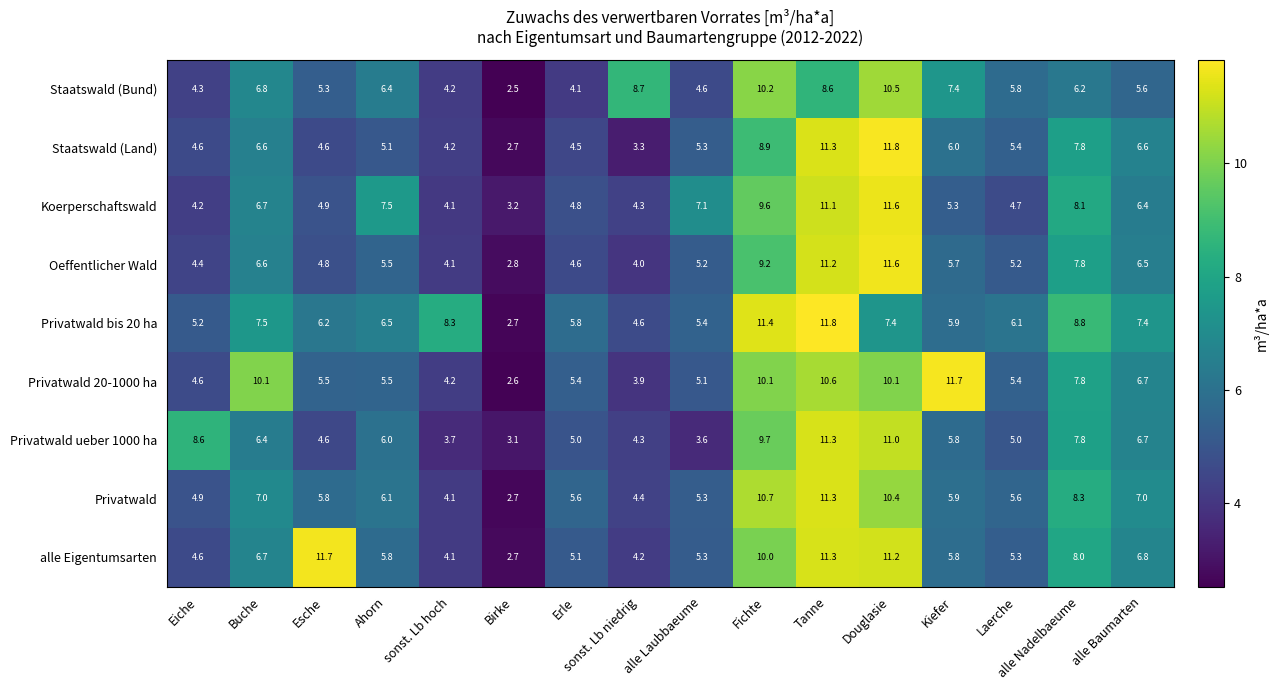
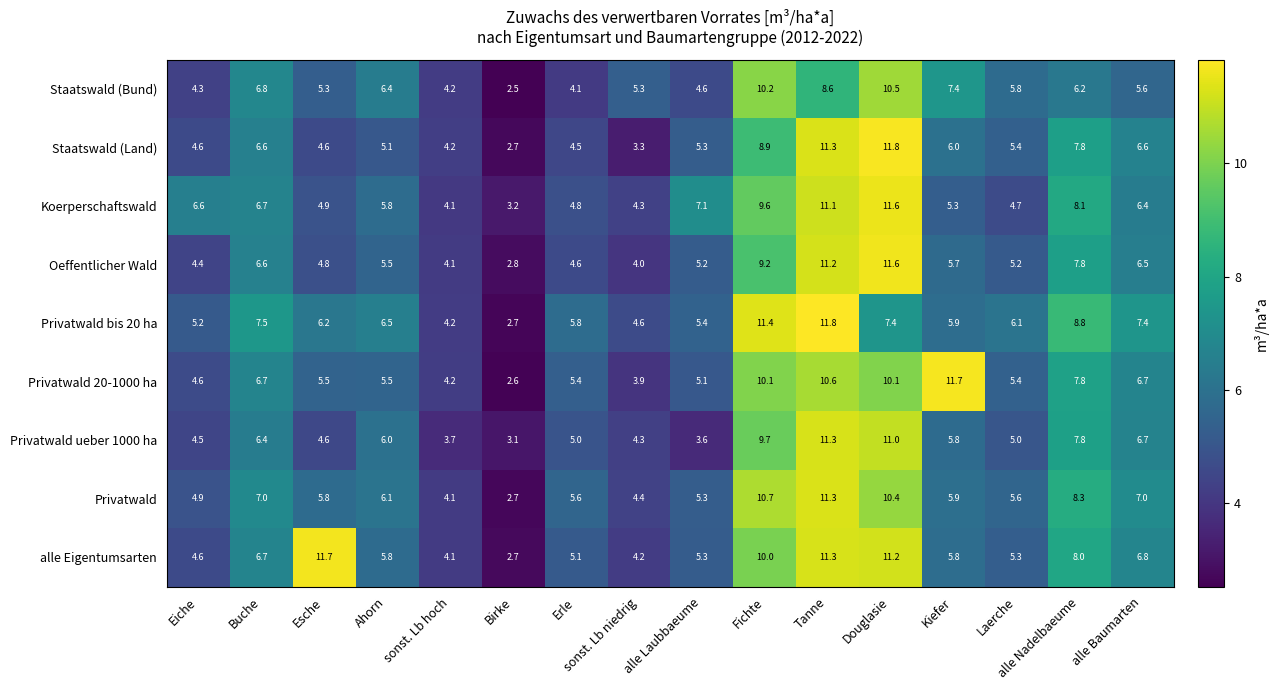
  {
    "Staatswald (Bund)": {
      "Eiche": 4.3,
      "Buche": 6.8,
      "Esche": 5.3,
      "Ahorn": 6.4,
      "sonst. Lb hoch": 4.2,
      "Birke": 2.5,
      "Erle": 4.1,
-     "sonst. Lb niedrig": 8.7,
+     "sonst. Lb niedrig": 5.3,
      "alle Laubbaeume": 4.6,
      "Fichte": 10.2,
      "Tanne": 8.6,
      "Douglasie": 10.5,
      "Kiefer": 7.4,
      "Laerche": 5.8,
      "alle Nadelbaeume": 6.2,
      "alle Baumarten": 5.6
    },
    "Staatswald (Land)": {
      "Eiche": 4.6,
      "Buche": 6.6,
      "Esche": 4.6,
      "Ahorn": 5.1,
      "sonst. Lb hoch": 4.2,
      "Birke": 2.7,
      "Erle": 4.5,
      "sonst. Lb niedrig": 3.3,
      "alle Laubbaeume": 5.3,
      "Fichte": 8.9,
      "Tanne": 11.3,
      "Douglasie": 11.8,
      "Kiefer": 6.0,
      "Laerche": 5.4,
      "alle Nadelbaeume": 7.8,
      "alle Baumarten": 6.6
    },
    "Koerperschaftswald": {
-     "Eiche": 4.2,
+     "Eiche": 6.6,
      "Buche": 6.7,
      "Esche": 4.9,
-     "Ahorn": 7.5,
+     "Ahorn": 5.8,
      "sonst. Lb hoch": 4.1,
      "Birke": 3.2,
      "Erle": 4.8,
      "sonst. Lb niedrig": 4.3,
      "alle Laubbaeume": 7.1,
      "Fichte": 9.6,
      "Tanne": 11.1,
      "Douglasie": 11.6,
      "Kiefer": 5.3,
      "Laerche": 4.7,
      "alle Nadelbaeume": 8.1,
      "alle Baumarten": 6.4
    },
    "Oeffentlicher Wald": {
      "Eiche": 4.4,
      "Buche": 6.6,
      "Esche": 4.8,
      "Ahorn": 5.5,
      "sonst. Lb hoch": 4.1,
      "Birke": 2.8,
      "Erle": 4.6,
      "sonst. Lb niedrig": 4.0,
      "alle Laubbaeume": 5.2,
      "Fichte": 9.2,
      "Tanne": 11.2,
      "Douglasie": 11.6,
      "Kiefer": 5.7,
      "Laerche": 5.2,
      "alle Nadelbaeume": 7.8,
      "alle Baumarten": 6.5
    },
    "Privatwald bis 20 ha": {
      "Eiche": 5.2,
      "Buche": 7.5,
      "Esche": 6.2,
      "Ahorn": 6.5,
-     "sonst. Lb hoch": 8.3,
+     "sonst. Lb hoch": 4.2,
      "Birke": 2.7,
      "Erle": 5.8,
      "sonst. Lb niedrig": 4.6,
      "alle Laubbaeume": 5.4,
      "Fichte": 11.4,
      "Tanne": 11.8,
      "Douglasie": 7.4,
      "Kiefer": 5.9,
      "Laerche": 6.1,
      "alle Nadelbaeume": 8.8,
      "alle Baumarten": 7.4
    },
    "Privatwald 20-1000 ha": {
      "Eiche": 4.6,
-     "Buche": 10.1,
+     "Buche": 6.7,
      "Esche": 5.5,
      "Ahorn": 5.5,
      "sonst. Lb hoch": 4.2,
      "Birke": 2.6,
      "Erle": 5.4,
      "sonst. Lb niedrig": 3.9,
      "alle Laubbaeume": 5.1,
      "Fichte": 10.1,
      "Tanne": 10.6,
      "Douglasie": 10.1,
      "Kiefer": 11.7,
      "Laerche": 5.4,
      "alle Nadelbaeume": 7.8,
      "alle Baumarten": 6.7
    },
    "Privatwald ueber 1000 ha": {
-     "Eiche": 8.6,
+     "Eiche": 4.5,
      "Buche": 6.4,
      "Esche": 4.6,
      "Ahorn": 6.0,
      "sonst. Lb hoch": 3.7,
      "Birke": 3.1,
      "Erle": 5.0,
      "sonst. Lb niedrig": 4.3,
      "alle Laubbaeume": 3.6,
      "Fichte": 9.7,
      "Tanne": 11.3,
      "Douglasie": 11.0,
      "Kiefer": 5.8,
      "Laerche": 5.0,
      "alle Nadelbaeume": 7.8,
      "alle Baumarten": 6.7
    },
    "Privatwald": {
      "Eiche": 4.9,
      "Buche": 7.0,
      "Esche": 5.8,
      "Ahorn": 6.1,
      "sonst. Lb hoch": 4.1,
      "Birke": 2.7,
      "Erle": 5.6,
      "sonst. Lb niedrig": 4.4,
      "alle Laubbaeume": 5.3,
      "Fichte": 10.7,
      "Tanne": 11.3,
      "Douglasie": 10.4,
      "Kiefer": 5.9,
      "Laerche": 5.6,
      "alle Nadelbaeume": 8.3,
      "alle Baumarten": 7.0
    },
    "alle Eigentumsarten": {
      "Eiche": 4.6,
      "Buche": 6.7,
      "Esche": 11.7,
      "Ahorn": 5.8,
      "sonst. Lb hoch": 4.1,
      "Birke": 2.7,
      "Erle": 5.1,
      "sonst. Lb niedrig": 4.2,
      "alle Laubbaeume": 5.3,
      "Fichte": 10.0,
      "Tanne": 11.3,
      "Douglasie": 11.2,
      "Kiefer": 5.8,
      "Laerche": 5.3,
      "alle Nadelbaeume": 8.0,
      "alle Baumarten": 6.8
    }
  }
